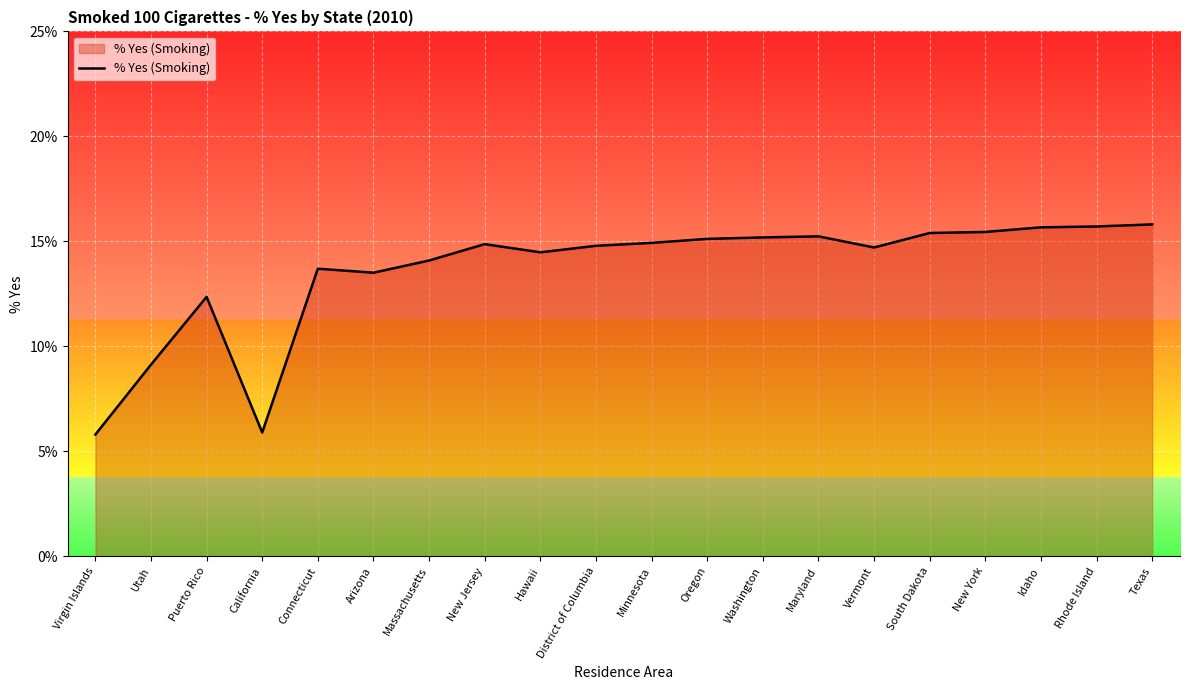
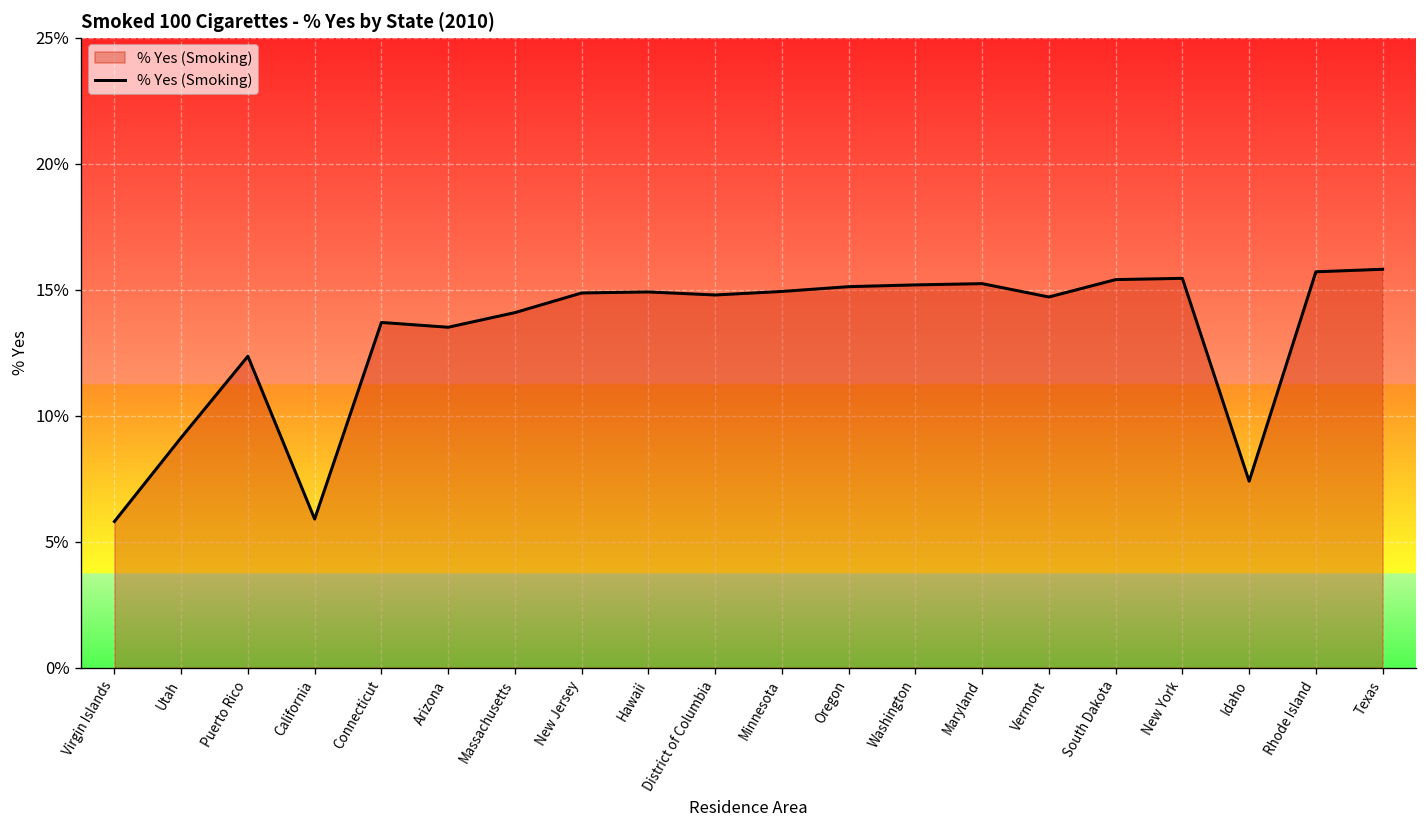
  {
    "Virgin Islands": "5.8%",
    "Utah": "9.1%",
    "Puerto Rico": "12.4%",
    "California": "5.9%",
    "Connecticut": "13.7%",
    "Arizona": "13.5%",
    "Massachusetts": "14.1%",
    "New Jersey": "14.9%",
-   "Hawaii": "14.5%",
+   "Hawaii": "14.9%",
    "District of Columbia": "14.8%",
    "Minnesota": "14.9%",
    "Oregon": "15.1%",
    "Washington": "15.2%",
    "Maryland": "15.2%",
    "Vermont": "14.7%",
    "South Dakota": "15.4%",
    "New York": "15.5%",
-   "Idaho": "15.7%",
+   "Idaho": "7.4%",
    "Rhode Island": "15.7%",
    "Texas": "15.8%"
  }
